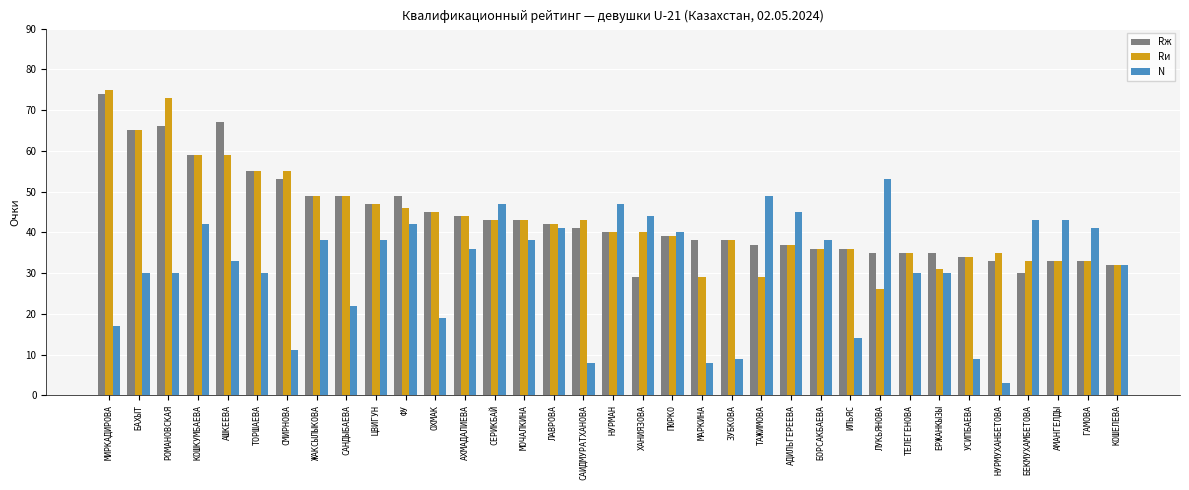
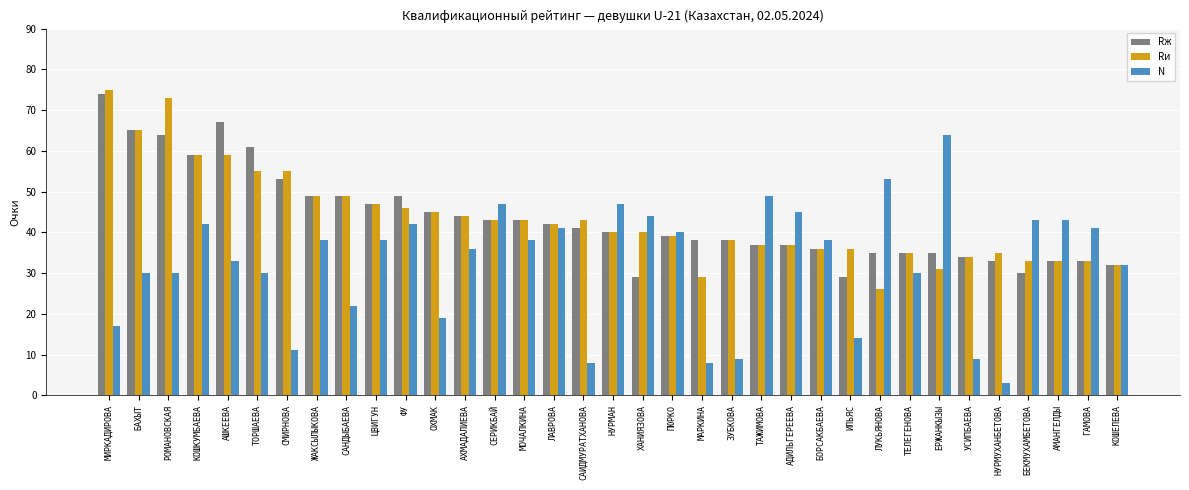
  {
    "Rж": {
      "МИРКАДИРОВА": 74,
      "БАХЫТ": 65,
-     "РОМАНОВСКАЯ": 66,
+     "РОМАНОВСКАЯ": 64,
      "КОШКУМБАЕВА": 59,
      "АШКЕЕВА": 67,
-     "ТОРШАЕВА": 55,
+     "ТОРШАЕВА": 61,
      "СМИРНОВА": 53,
      "ЖАКСЫЛЫКОВА": 49,
      "САНДЫБАЕВА": 49,
      "ЦВИГУН": 47,
      "ФУ": 49,
      "ОХМАК": 45,
      "АХМАДАЛИЕВА": 44,
      "СЕРИКБАЙ": 43,
      "МОЧАЛКИНА": 43,
      "ЛАВРОВА": 42,
      "САИДМУРАТХАНОВА": 41,
      "НУРМАН": 40,
      "ХАНИЯЗОВА": 29,
      "ПЮРКО": 39,
      "МАРКИНА": 38,
      "ЗУБКОВА": 38,
      "ТАЖИМОВА": 37,
      "АДИЛЬГЕРЕЕВА": 37,
      "БОРСАКБАЕВА": 36,
-     "ИЛЬЯС": 36,
+     "ИЛЬЯС": 29,
      "ЛУКЬЯНОВА": 35,
      "ТЕЛЕГЕНОВА": 35,
      "ЕРЖАНКЫЗЫ": 35,
      "УСИПБАЕВА": 34,
      "НУРМУХАНБЕТОВА": 33,
      "БЕКМУХАМБЕТОВА": 30,
      "АМАНГЕЛДЫ": 33,
      "ГАМОВА": 33,
      "КОШЕЛЕВА": 32
    },
    "Rи": {
      "МИРКАДИРОВА": 75,
      "БАХЫТ": 65,
      "РОМАНОВСКАЯ": 73,
      "КОШКУМБАЕВА": 59,
      "АШКЕЕВА": 59,
      "ТОРШАЕВА": 55,
      "СМИРНОВА": 55,
      "ЖАКСЫЛЫКОВА": 49,
      "САНДЫБАЕВА": 49,
      "ЦВИГУН": 47,
      "ФУ": 46,
      "ОХМАК": 45,
      "АХМАДАЛИЕВА": 44,
      "СЕРИКБАЙ": 43,
      "МОЧАЛКИНА": 43,
      "ЛАВРОВА": 42,
      "САИДМУРАТХАНОВА": 43,
      "НУРМАН": 40,
      "ХАНИЯЗОВА": 40,
      "ПЮРКО": 39,
      "МАРКИНА": 29,
      "ЗУБКОВА": 38,
-     "ТАЖИМОВА": 29,
+     "ТАЖИМОВА": 37,
      "АДИЛЬГЕРЕЕВА": 37,
      "БОРСАКБАЕВА": 36,
      "ИЛЬЯС": 36,
      "ЛУКЬЯНОВА": 26,
      "ТЕЛЕГЕНОВА": 35,
      "ЕРЖАНКЫЗЫ": 31,
      "УСИПБАЕВА": 34,
      "НУРМУХАНБЕТОВА": 35,
      "БЕКМУХАМБЕТОВА": 33,
      "АМАНГЕЛДЫ": 33,
      "ГАМОВА": 33,
      "КОШЕЛЕВА": 32
    },
    "N": {
      "МИРКАДИРОВА": 17,
      "БАХЫТ": 30,
      "РОМАНОВСКАЯ": 30,
      "КОШКУМБАЕВА": 42,
      "АШКЕЕВА": 33,
      "ТОРШАЕВА": 30,
      "СМИРНОВА": 11,
      "ЖАКСЫЛЫКОВА": 38,
      "САНДЫБАЕВА": 22,
      "ЦВИГУН": 38,
      "ФУ": 42,
      "ОХМАК": 19,
      "АХМАДАЛИЕВА": 36,
      "СЕРИКБАЙ": 47,
      "МОЧАЛКИНА": 38,
      "ЛАВРОВА": 41,
      "САИДМУРАТХАНОВА": 8,
      "НУРМАН": 47,
      "ХАНИЯЗОВА": 44,
      "ПЮРКО": 40,
      "МАРКИНА": 8,
      "ЗУБКОВА": 9,
      "ТАЖИМОВА": 49,
      "АДИЛЬГЕРЕЕВА": 45,
      "БОРСАКБАЕВА": 38,
      "ИЛЬЯС": 14,
      "ЛУКЬЯНОВА": 53,
      "ТЕЛЕГЕНОВА": 30,
-     "ЕРЖАНКЫЗЫ": 30,
+     "ЕРЖАНКЫЗЫ": 64,
      "УСИПБАЕВА": 9,
      "НУРМУХАНБЕТОВА": 3,
      "БЕКМУХАМБЕТОВА": 43,
      "АМАНГЕЛДЫ": 43,
      "ГАМОВА": 41,
      "КОШЕЛЕВА": 32
    }
  }
